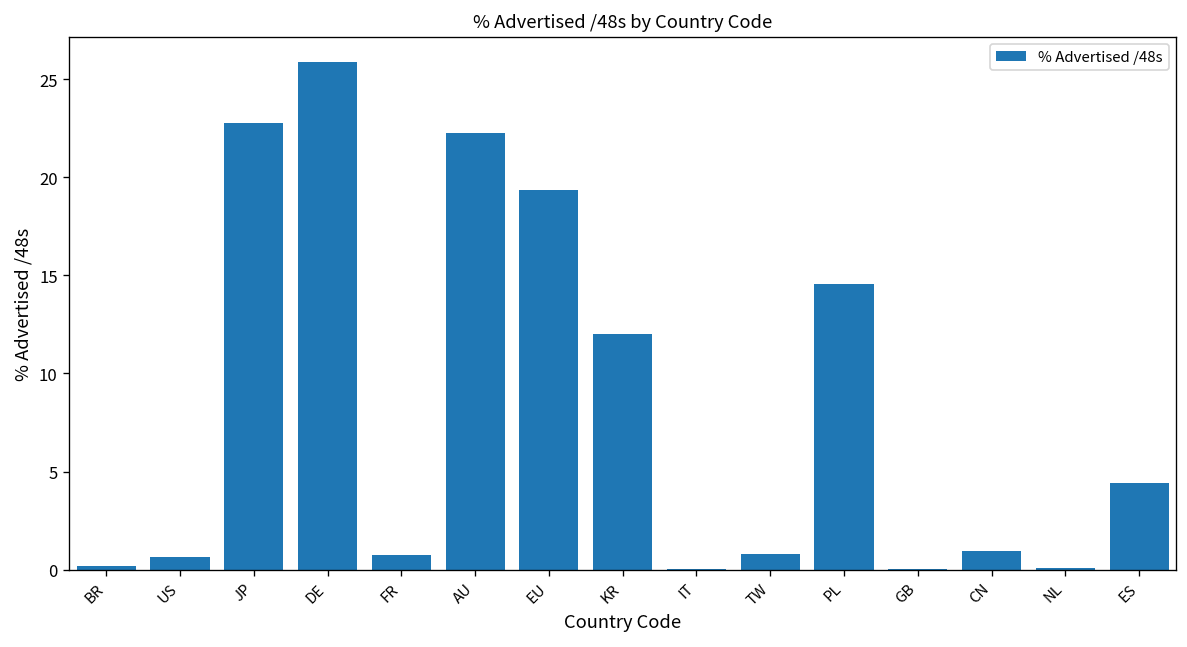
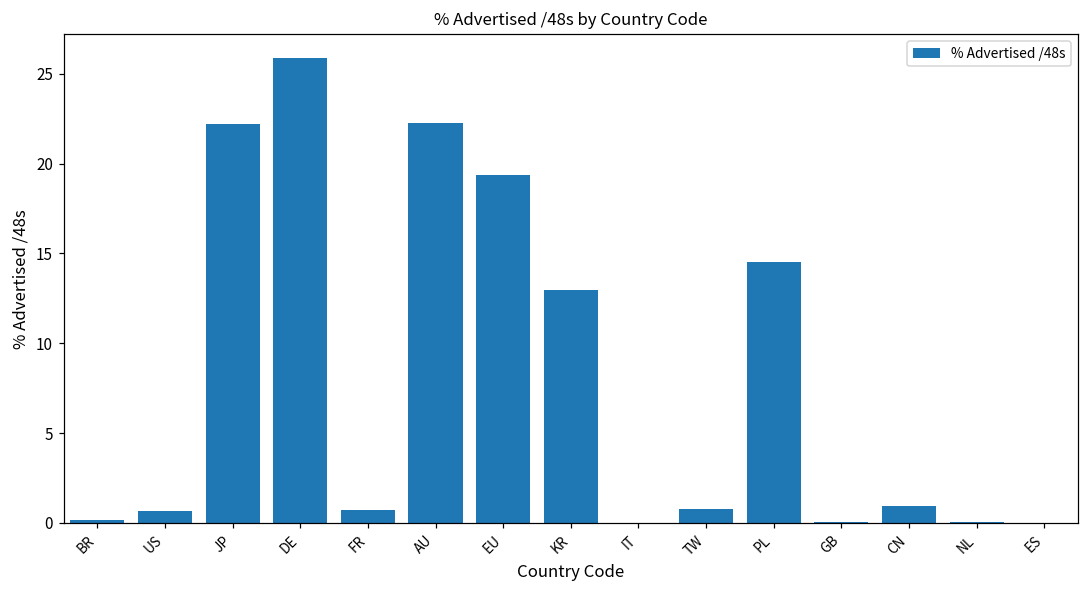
  {
    "BR": 0.2,
    "US": 0.7,
-   "JP": 22.8,
+   "JP": 22.2,
    "DE": 25.9,
    "FR": 0.8,
    "AU": 22.3,
    "EU": 19.4,
-   "KR": 12.0,
+   "KR": 13.0,
    "TW": 0.8,
    "PL": 14.5,
    "CN": 1.0,
-   "ES": 4.4
+   "ES": 0.0
  }
